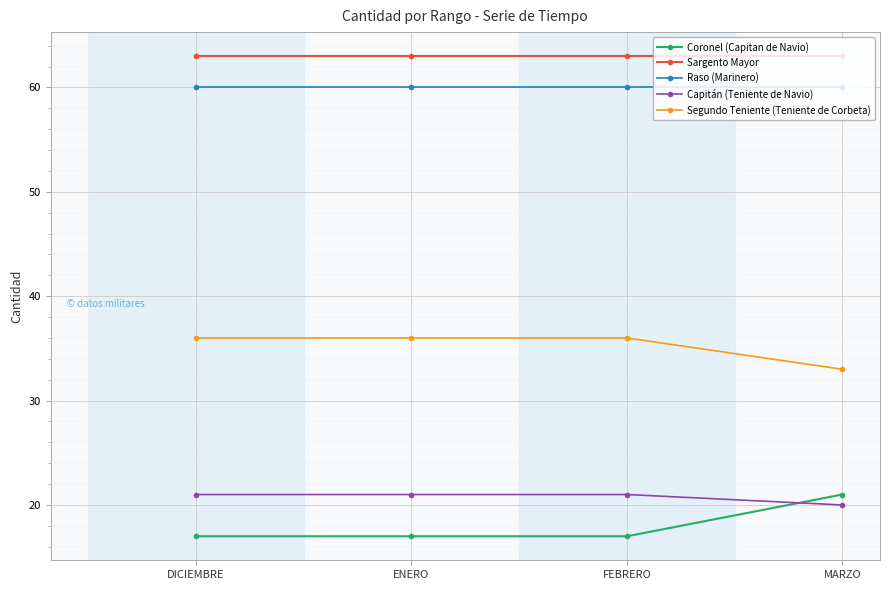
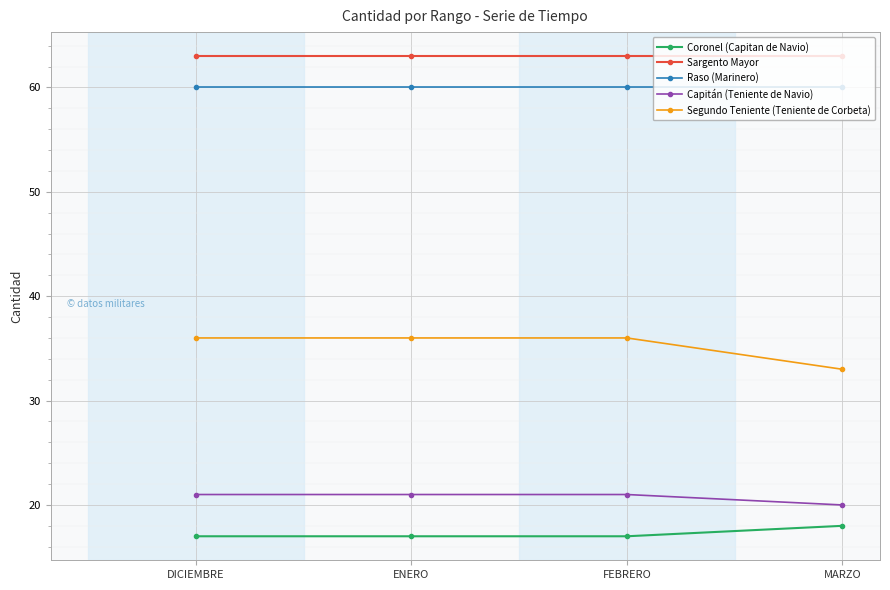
  {
    "Coronel (Capitan de Navio)": {
      "DICIEMBRE": 17,
      "ENERO": 17,
      "FEBRERO": 17,
-     "MARZO": 21
+     "MARZO": 18
    },
    "Sargento Mayor": {
      "DICIEMBRE": 63,
      "ENERO": 63,
      "FEBRERO": 63
    },
    "Raso (Marinero)": {
      "DICIEMBRE": 60,
      "ENERO": 60,
      "FEBRERO": 60
    },
    "Capitán (Teniente de Navio)": {
      "DICIEMBRE": 21,
      "ENERO": 21,
      "FEBRERO": 21,
      "MARZO": 20
    },
    "Segundo Teniente (Teniente de Corbeta)": {
      "DICIEMBRE": 36,
      "ENERO": 36,
      "FEBRERO": 36,
      "MARZO": 33
    }
  }
